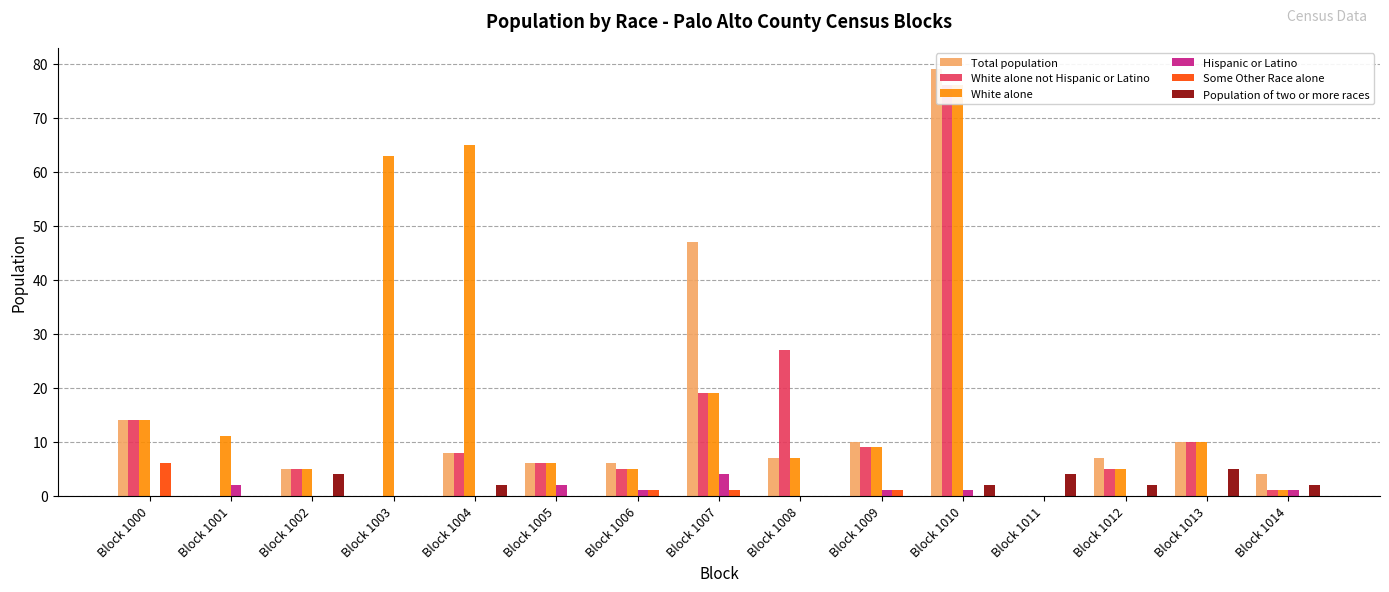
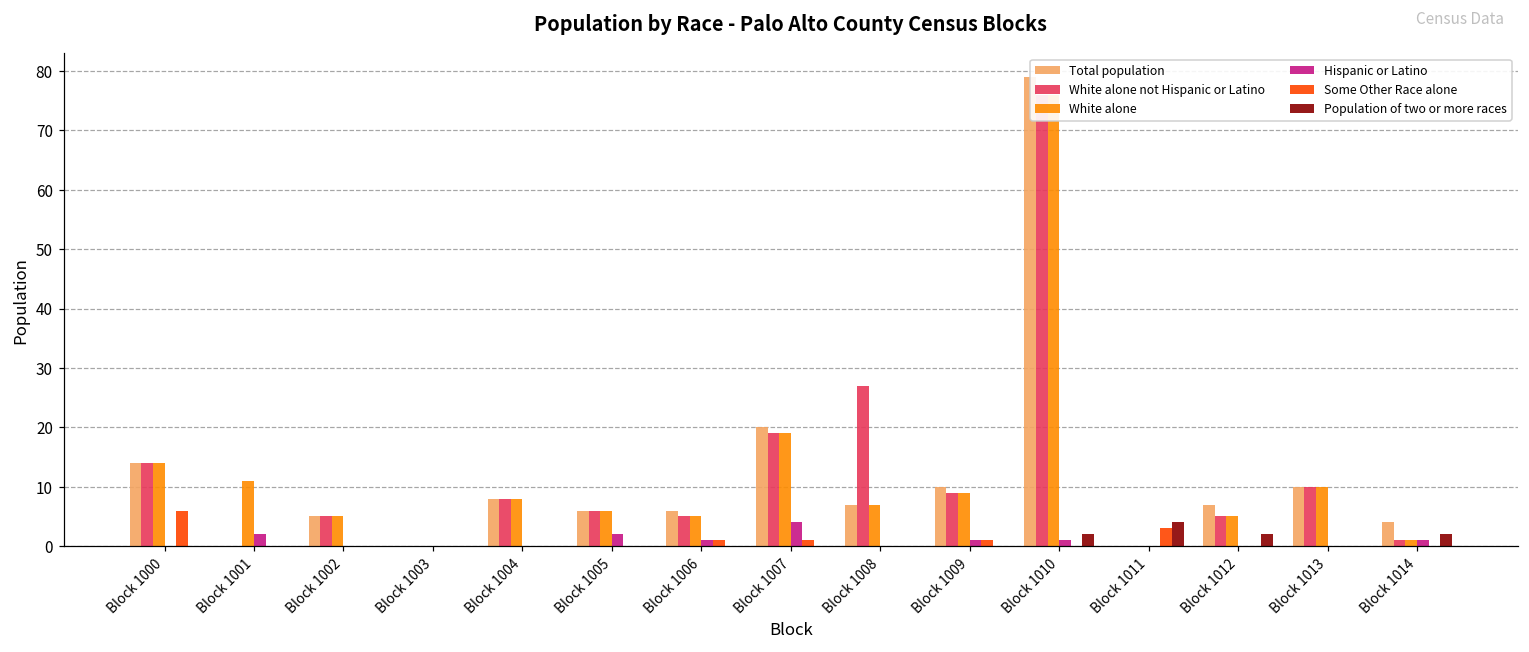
  {
    "Total population": {
      "Block 1000": 14,
      "Block 1001": 0,
      "Block 1002": 5,
      "Block 1003": 0,
      "Block 1004": 8,
      "Block 1005": 6,
      "Block 1006": 6,
-     "Block 1007": 47,
+     "Block 1007": 20,
      "Block 1008": 7,
      "Block 1009": 10,
      "Block 1011": 0,
      "Block 1012": 7,
      "Block 1013": 10,
      "Block 1014": 4
    },
    "White alone not Hispanic or Latino": {
      "Block 1000": 14,
      "Block 1001": 0,
      "Block 1002": 5,
      "Block 1003": 0,
      "Block 1004": 8,
      "Block 1005": 6,
      "Block 1006": 5,
      "Block 1007": 19,
      "Block 1008": 27,
      "Block 1009": 9,
      "Block 1011": 0,
      "Block 1012": 5,
      "Block 1013": 10,
      "Block 1014": 1
    },
    "White alone": {
      "Block 1000": 14,
      "Block 1001": 11,
      "Block 1002": 5,
-     "Block 1003": 63,
-     "Block 1004": 65,
+     "Block 1003": 0,
+     "Block 1004": 8,
      "Block 1005": 6,
      "Block 1006": 5,
      "Block 1007": 19,
      "Block 1008": 7,
      "Block 1009": 9,
      "Block 1011": 0,
      "Block 1012": 5,
      "Block 1013": 10,
      "Block 1014": 1
    },
    "Hispanic or Latino": {
      "Block 1000": 0,
      "Block 1001": 2,
      "Block 1002": 0,
      "Block 1003": 0,
      "Block 1004": 0,
      "Block 1005": 2,
      "Block 1006": 1,
      "Block 1007": 4,
      "Block 1008": 0,
      "Block 1009": 1,
      "Block 1010": 1,
      "Block 1011": 0,
      "Block 1012": 0,
      "Block 1013": 0,
      "Block 1014": 1
    },
    "Some Other Race alone": {
      "Block 1000": 6,
      "Block 1001": 0,
      "Block 1002": 0,
      "Block 1003": 0,
      "Block 1004": 0,
      "Block 1005": 0,
      "Block 1006": 1,
      "Block 1007": 1,
      "Block 1008": 0,
      "Block 1009": 1,
      "Block 1010": 0,
-     "Block 1011": 0,
+     "Block 1011": 3,
      "Block 1012": 0,
      "Block 1013": 0,
      "Block 1014": 0
    },
    "Population of two or more races": {
      "Block 1000": 0,
      "Block 1001": 0,
-     "Block 1002": 4,
+     "Block 1002": 0,
      "Block 1003": 0,
-     "Block 1004": 2,
+     "Block 1004": 0,
      "Block 1005": 0,
      "Block 1006": 0,
      "Block 1007": 0,
      "Block 1008": 0,
      "Block 1009": 0,
      "Block 1010": 2,
      "Block 1011": 4,
      "Block 1012": 2,
-     "Block 1013": 5,
+     "Block 1013": 0,
      "Block 1014": 2
    }
  }
